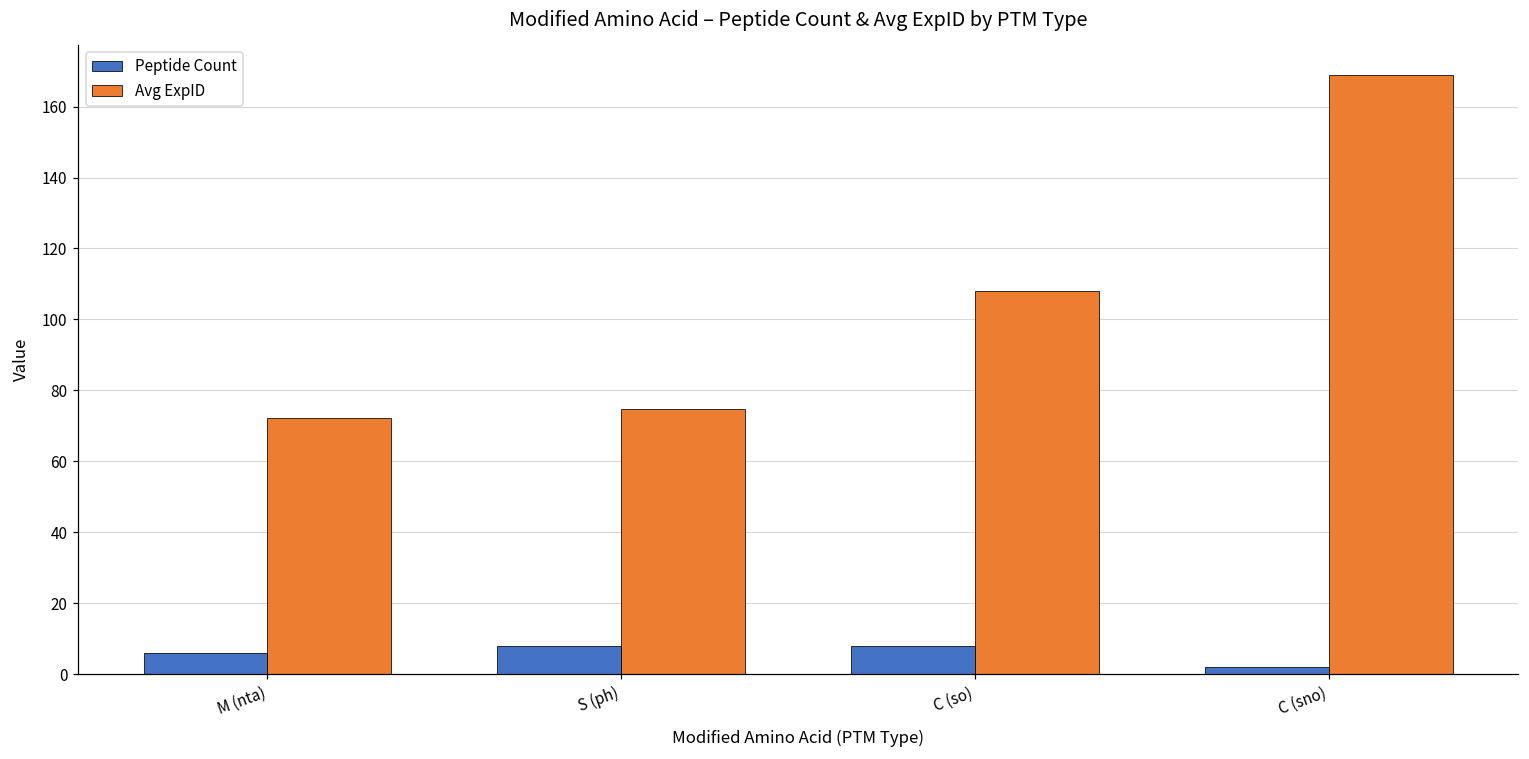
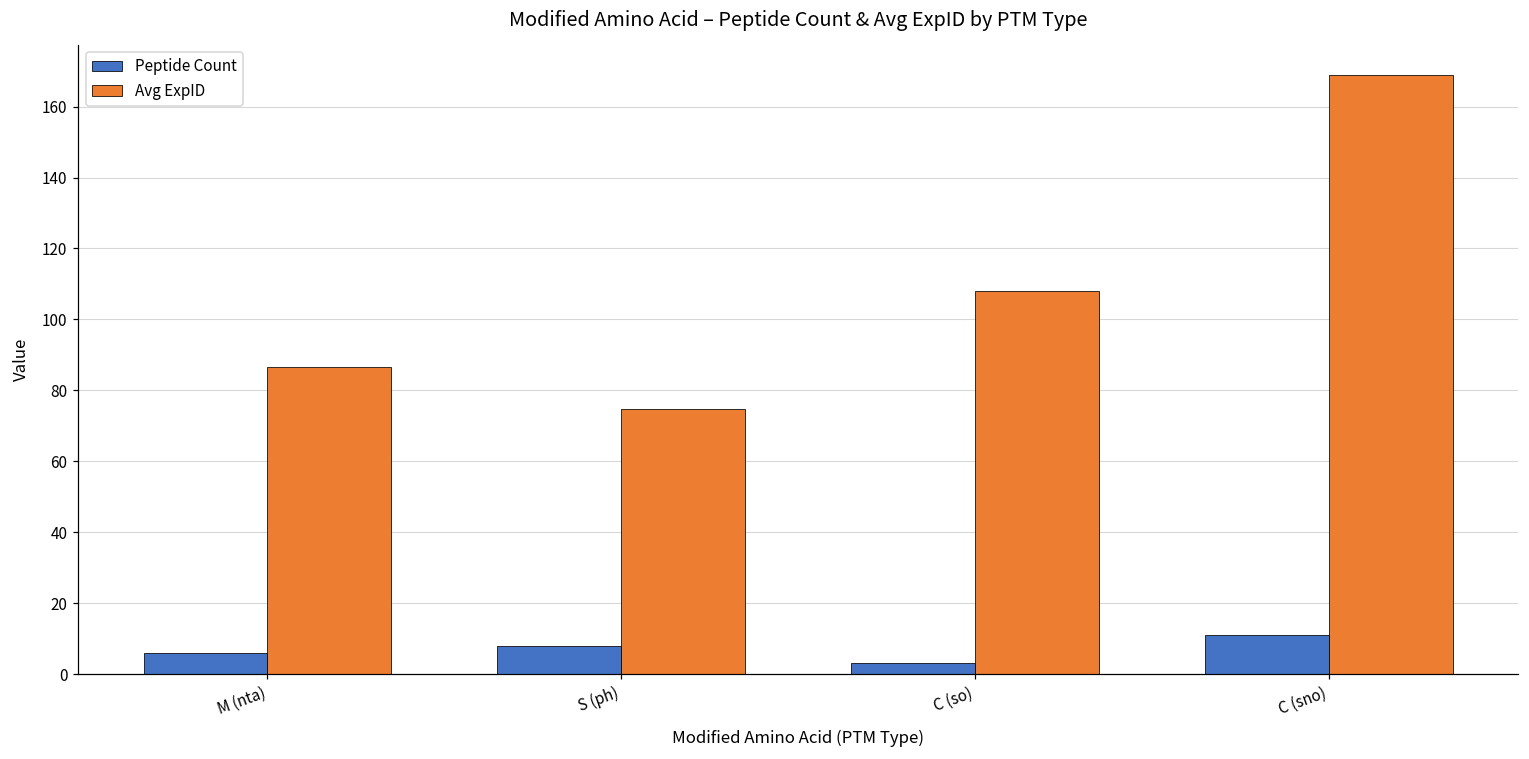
  {
    "Peptide Count": {
      "M (nta)": 6,
      "S (ph)": 8,
-     "C (so)": 8,
-     "C (sno)": 2
+     "C (so)": 3,
+     "C (sno)": 11
    },
    "Avg ExpID": {
-     "M (nta)": 72,
+     "M (nta)": 87,
      "S (ph)": 75,
      "C (so)": 108,
      "C (sno)": 169
    }
  }
